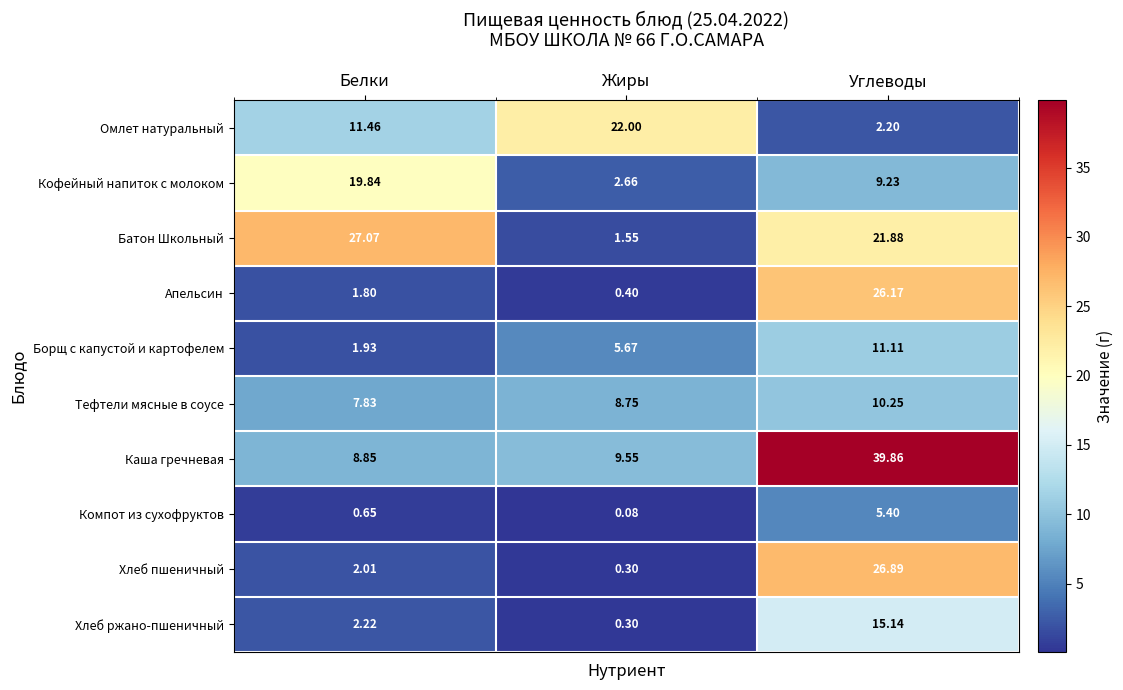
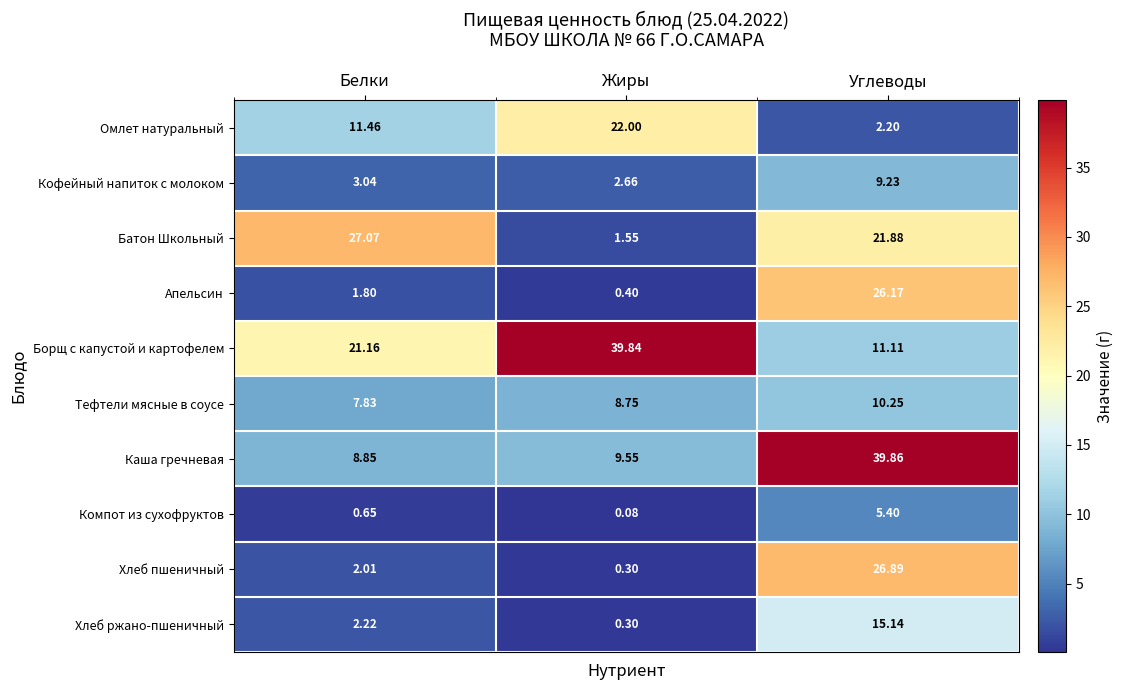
  {
    "Омлет натуральный": {
      "Белки": 11.46,
      "Жиры": 22.00,
      "Углеводы": 2.20
    },
    "Кофейный напиток с молоком": {
-     "Белки": 19.84,
+     "Белки": 3.04,
      "Жиры": 2.66,
      "Углеводы": 9.23
    },
    "Батон Школьный": {
      "Белки": 27.07,
      "Жиры": 1.55,
      "Углеводы": 21.88
    },
    "Апельсин": {
      "Белки": 1.80,
      "Жиры": 0.40,
      "Углеводы": 26.17
    },
    "Борщ с капустой и картофелем": {
-     "Белки": 1.93,
-     "Жиры": 5.67,
+     "Белки": 21.16,
+     "Жиры": 39.84,
      "Углеводы": 11.11
    },
    "Тефтели мясные в соусе": {
      "Белки": 7.83,
      "Жиры": 8.75,
      "Углеводы": 10.25
    },
    "Каша гречневая": {
      "Белки": 8.85,
      "Жиры": 9.55,
      "Углеводы": 39.86
    },
    "Компот из сухофруктов": {
      "Белки": 0.65,
      "Жиры": 0.08,
      "Углеводы": 5.40
    },
    "Хлеб пшеничный": {
      "Белки": 2.01,
      "Жиры": 0.30,
      "Углеводы": 26.89
    },
    "Хлеб ржано-пшеничный": {
      "Белки": 2.22,
      "Жиры": 0.30,
      "Углеводы": 15.14
    }
  }
